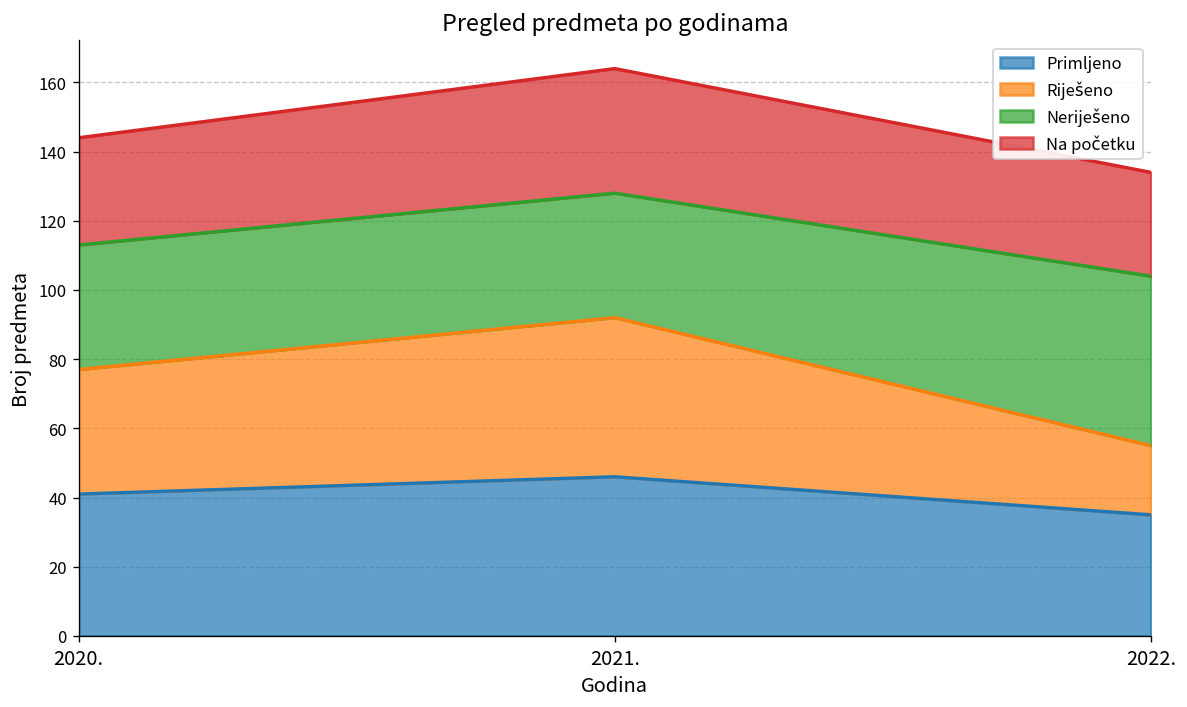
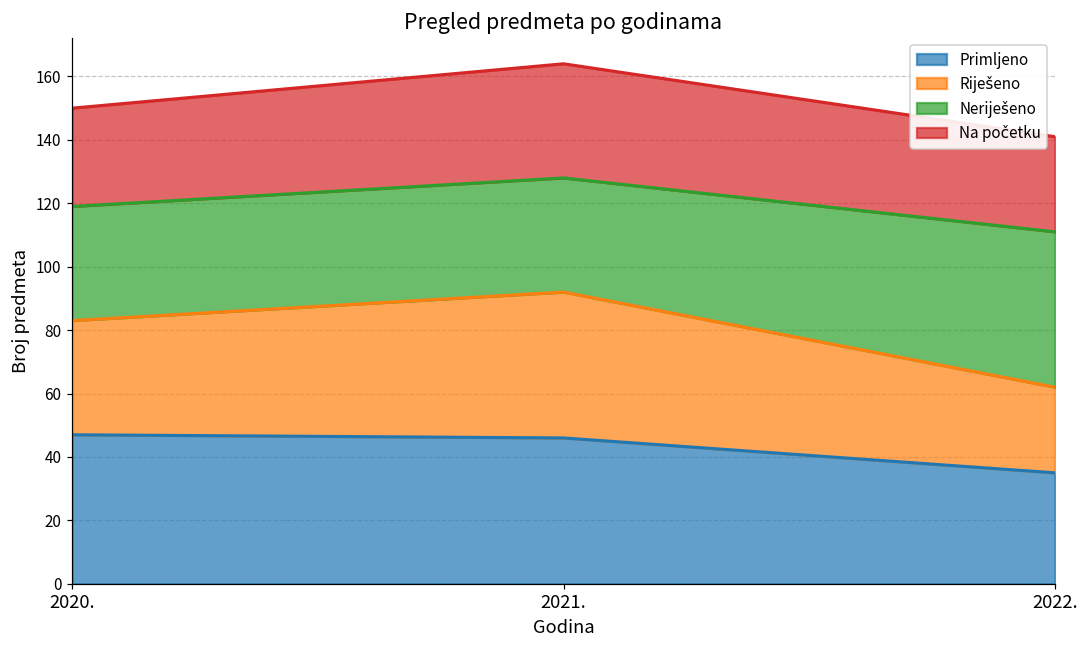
  {
    "Primljeno": {
-     "2020.": 41,
+     "2020.": 47,
      "2021.": 46,
      "2022.": 35
    },
    "Riješeno": {
      "2020.": 36,
      "2021.": 46,
-     "2022.": 20
+     "2022.": 27
    },
    "Neriješeno": {
      "2020.": 36,
      "2021.": 36,
      "2022.": 49
    },
    "Na početku": {
      "2020.": 31,
      "2021.": 36,
      "2022.": 30
    }
  }
